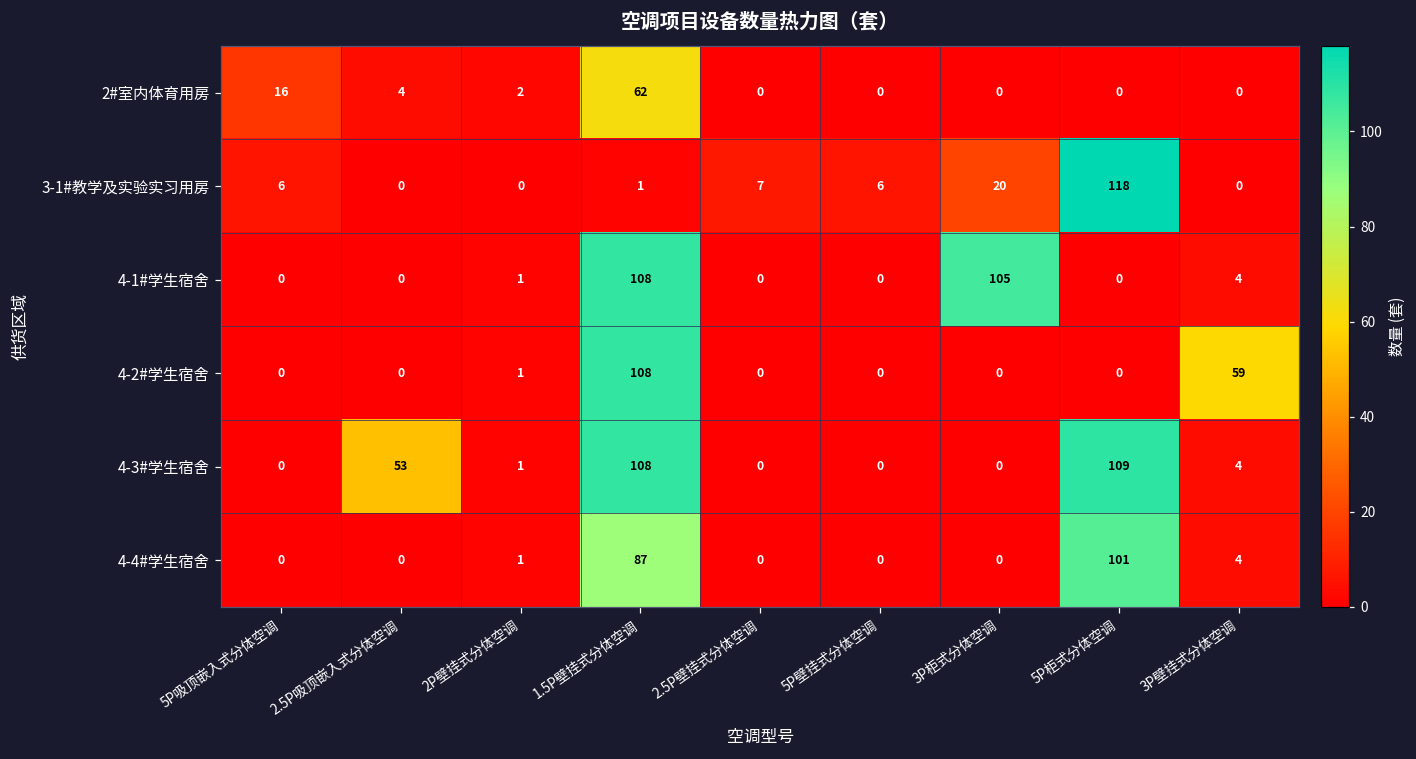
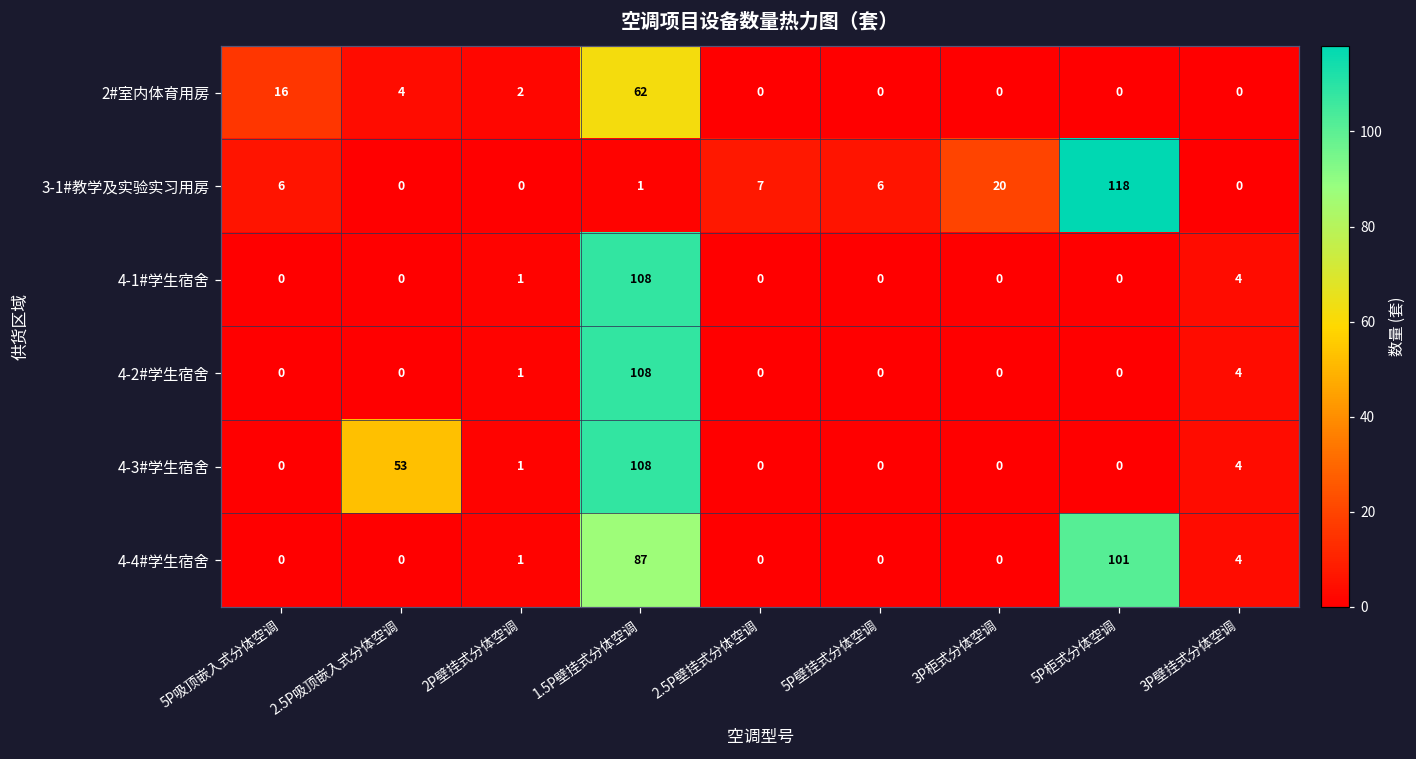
  {
    "2#室内体育用房": {
      "5P吸顶嵌入式分体空调": 16,
      "2.5P吸顶嵌入式分体空调": 4,
      "2P壁挂式分体空调": 2,
      "1.5P壁挂式分体空调": 62,
      "2.5P壁挂式分体空调": 0,
      "5P壁挂式分体空调": 0,
      "3P柜式分体空调": 0,
      "5P柜式分体空调": 0,
      "3P壁挂式分体空调": 0
    },
    "3-1#教学及实验实习用房": {
      "5P吸顶嵌入式分体空调": 6,
      "2.5P吸顶嵌入式分体空调": 0,
      "2P壁挂式分体空调": 0,
      "1.5P壁挂式分体空调": 1,
      "2.5P壁挂式分体空调": 7,
      "5P壁挂式分体空调": 6,
      "3P柜式分体空调": 20,
      "5P柜式分体空调": 118,
      "3P壁挂式分体空调": 0
    },
    "4-1#学生宿舍": {
      "5P吸顶嵌入式分体空调": 0,
      "2.5P吸顶嵌入式分体空调": 0,
      "2P壁挂式分体空调": 1,
      "1.5P壁挂式分体空调": 108,
      "2.5P壁挂式分体空调": 0,
      "5P壁挂式分体空调": 0,
-     "3P柜式分体空调": 105,
+     "3P柜式分体空调": 0,
      "5P柜式分体空调": 0,
      "3P壁挂式分体空调": 4
    },
    "4-2#学生宿舍": {
      "5P吸顶嵌入式分体空调": 0,
      "2.5P吸顶嵌入式分体空调": 0,
      "2P壁挂式分体空调": 1,
      "1.5P壁挂式分体空调": 108,
      "2.5P壁挂式分体空调": 0,
      "5P壁挂式分体空调": 0,
      "3P柜式分体空调": 0,
      "5P柜式分体空调": 0,
-     "3P壁挂式分体空调": 59
+     "3P壁挂式分体空调": 4
    },
    "4-3#学生宿舍": {
      "5P吸顶嵌入式分体空调": 0,
      "2.5P吸顶嵌入式分体空调": 53,
      "2P壁挂式分体空调": 1,
      "1.5P壁挂式分体空调": 108,
      "2.5P壁挂式分体空调": 0,
      "5P壁挂式分体空调": 0,
      "3P柜式分体空调": 0,
-     "5P柜式分体空调": 109,
+     "5P柜式分体空调": 0,
      "3P壁挂式分体空调": 4
    },
    "4-4#学生宿舍": {
      "5P吸顶嵌入式分体空调": 0,
      "2.5P吸顶嵌入式分体空调": 0,
      "2P壁挂式分体空调": 1,
      "1.5P壁挂式分体空调": 87,
      "2.5P壁挂式分体空调": 0,
      "5P壁挂式分体空调": 0,
      "3P柜式分体空调": 0,
      "5P柜式分体空调": 101,
      "3P壁挂式分体空调": 4
    }
  }
